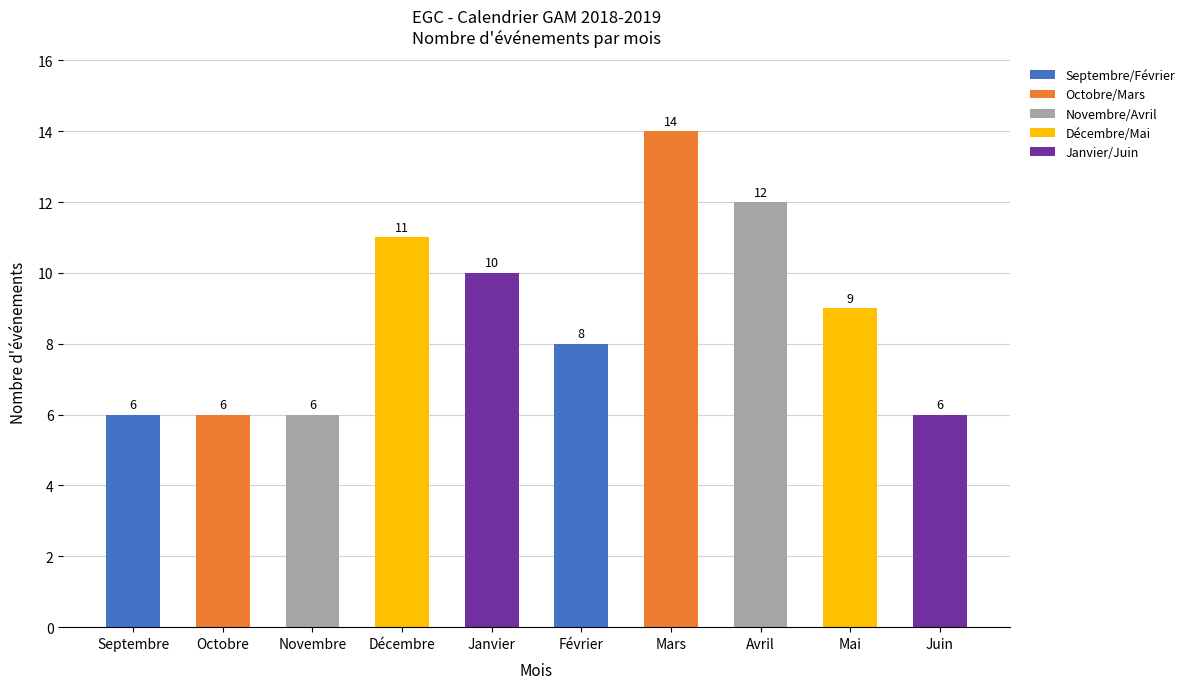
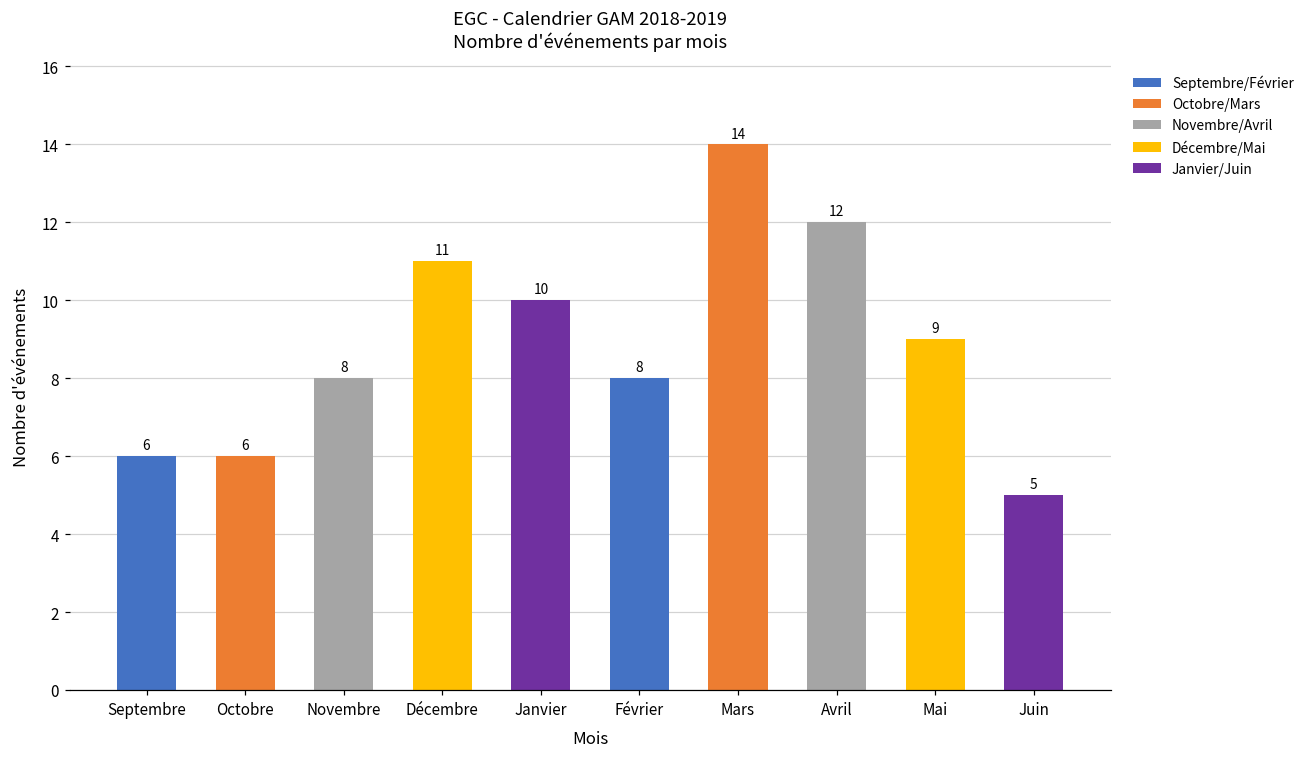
  {
    "Septembre": 6,
    "Octobre": 6,
-   "Novembre": 6,
+   "Novembre": 8,
    "Décembre": 11,
    "Janvier": 10,
    "Février": 8,
    "Mars": 14,
    "Avril": 12,
    "Mai": 9,
-   "Juin": 6
+   "Juin": 5
  }
